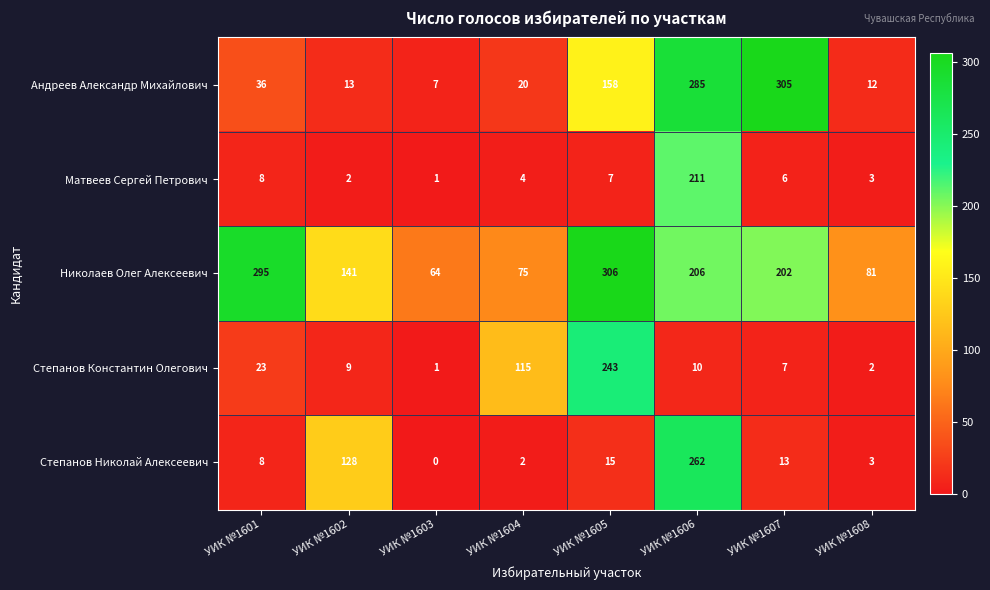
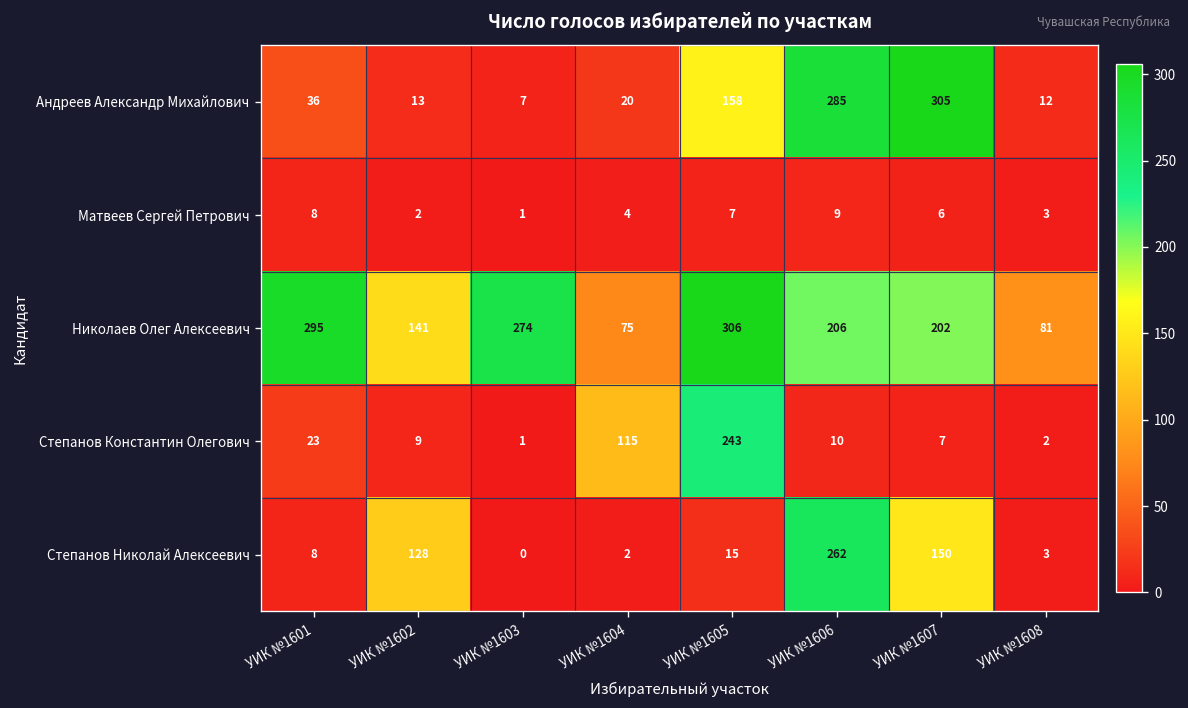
  {
    "Андреев Александр Михайлович": {
      "УИК №1601": 36,
      "УИК №1602": 13,
      "УИК №1603": 7,
      "УИК №1604": 20,
      "УИК №1605": 158,
      "УИК №1606": 285,
      "УИК №1607": 305,
      "УИК №1608": 12
    },
    "Матвеев Сергей Петрович": {
      "УИК №1601": 8,
      "УИК №1602": 2,
      "УИК №1603": 1,
      "УИК №1604": 4,
      "УИК №1605": 7,
-     "УИК №1606": 211,
+     "УИК №1606": 9,
      "УИК №1607": 6,
      "УИК №1608": 3
    },
    "Николаев Олег Алексеевич": {
      "УИК №1601": 295,
      "УИК №1602": 141,
-     "УИК №1603": 64,
+     "УИК №1603": 274,
      "УИК №1604": 75,
      "УИК №1605": 306,
      "УИК №1606": 206,
      "УИК №1607": 202,
      "УИК №1608": 81
    },
    "Степанов Константин Олегович": {
      "УИК №1601": 23,
      "УИК №1602": 9,
      "УИК №1603": 1,
      "УИК №1604": 115,
      "УИК №1605": 243,
      "УИК №1606": 10,
      "УИК №1607": 7,
      "УИК №1608": 2
    },
    "Степанов Николай Алексеевич": {
      "УИК №1601": 8,
      "УИК №1602": 128,
      "УИК №1603": 0,
      "УИК №1604": 2,
      "УИК №1605": 15,
      "УИК №1606": 262,
-     "УИК №1607": 13,
+     "УИК №1607": 150,
      "УИК №1608": 3
    }
  }
